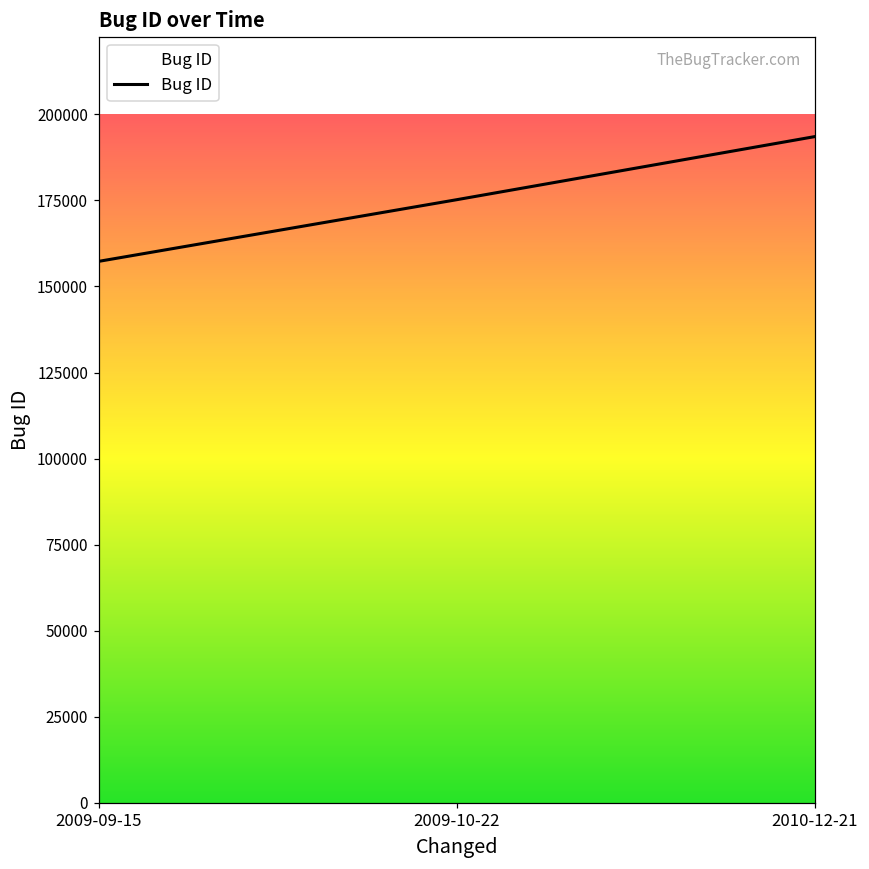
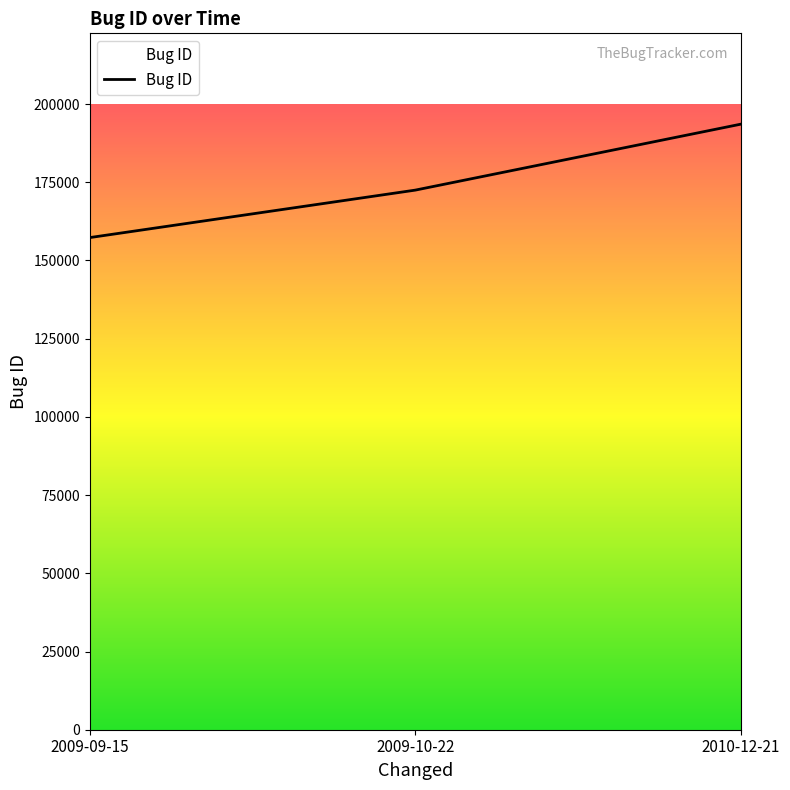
  {
    "2009-09-15": 157000,
-   "2009-10-22": 175000,
+   "2009-10-22": 172000,
    "2010-12-21": 194000
  }
